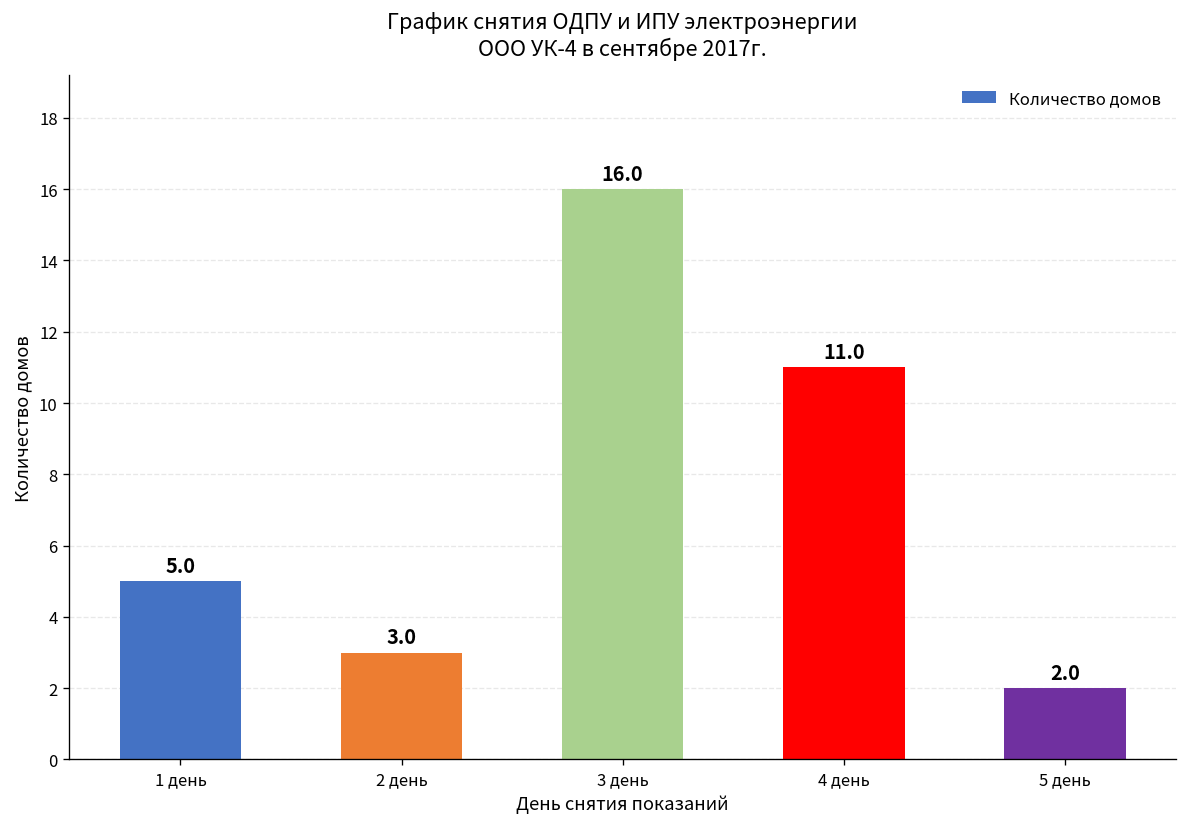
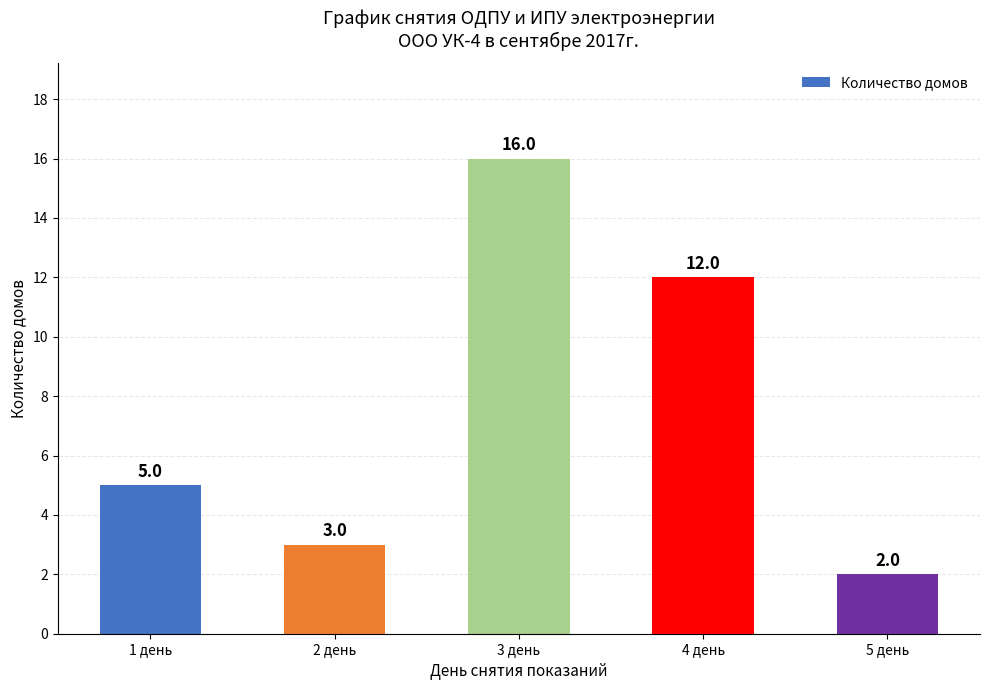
  {
    "1 день": 5.0,
    "2 день": 3.0,
    "3 день": 16.0,
-   "4 день": 11.0,
+   "4 день": 12.0,
    "5 день": 2.0
  }
